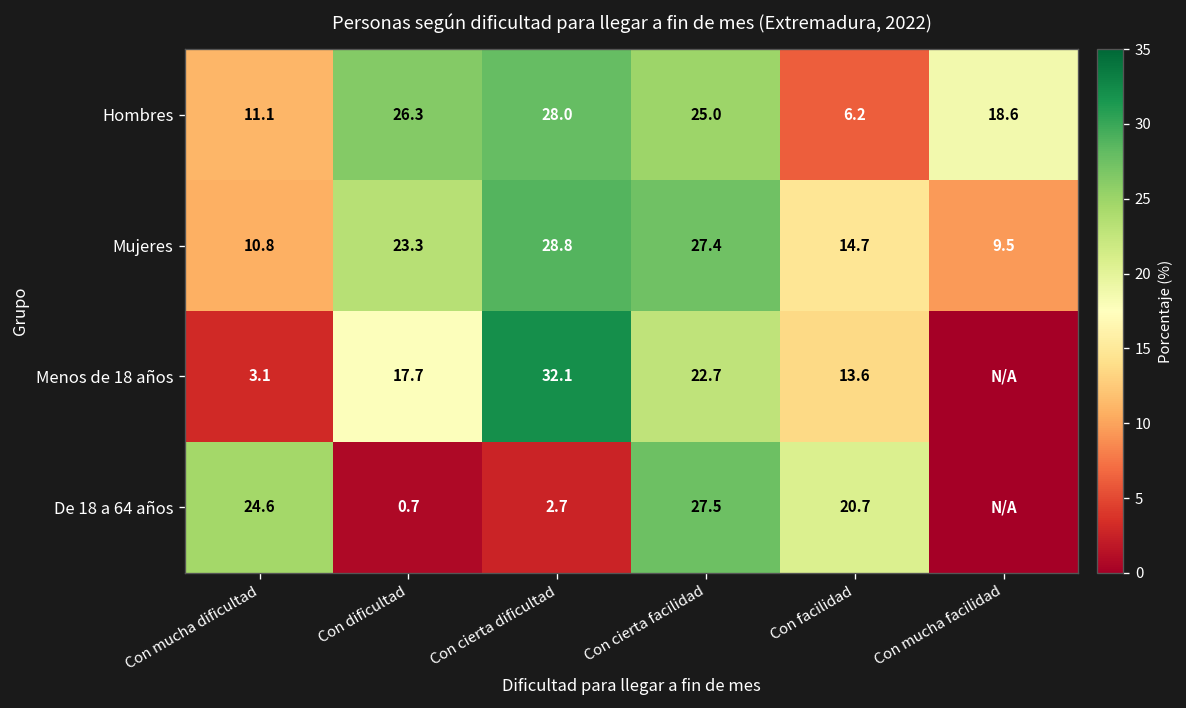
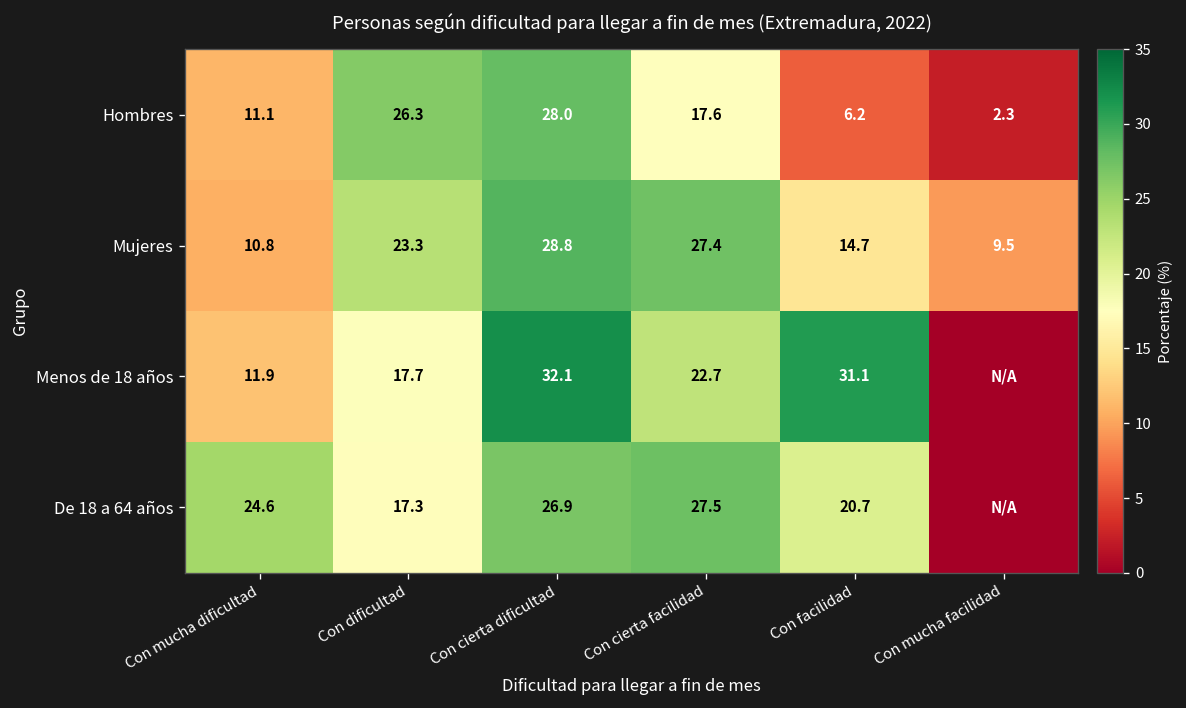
  {
    "Hombres": {
      "Con mucha dificultad": 11.1,
      "Con dificultad": 26.3,
      "Con cierta dificultad": 28.0,
-     "Con cierta facilidad": 25.0,
+     "Con cierta facilidad": 17.6,
      "Con facilidad": 6.2,
-     "Con mucha facilidad": 18.6
+     "Con mucha facilidad": 2.3
    },
    "Mujeres": {
      "Con mucha dificultad": 10.8,
      "Con dificultad": 23.3,
      "Con cierta dificultad": 28.8,
      "Con cierta facilidad": 27.4,
      "Con facilidad": 14.7,
      "Con mucha facilidad": 9.5
    },
    "Menos de 18 años": {
-     "Con mucha dificultad": 3.1,
+     "Con mucha dificultad": 11.9,
      "Con dificultad": 17.7,
      "Con cierta dificultad": 32.1,
      "Con cierta facilidad": 22.7,
-     "Con facilidad": 13.6
+     "Con facilidad": 31.1
    },
    "De 18 a 64 años": {
      "Con mucha dificultad": 24.6,
-     "Con dificultad": 0.7,
-     "Con cierta dificultad": 2.7,
+     "Con dificultad": 17.3,
+     "Con cierta dificultad": 26.9,
      "Con cierta facilidad": 27.5,
      "Con facilidad": 20.7
    }
  }
